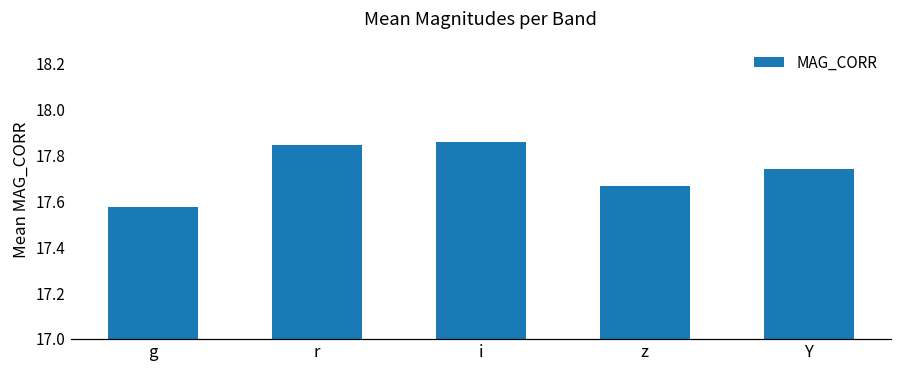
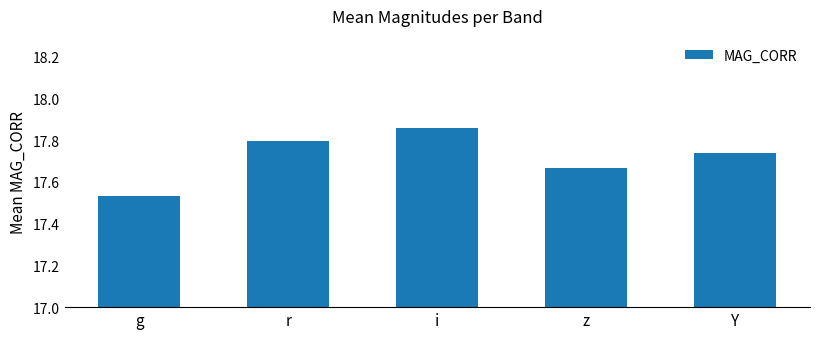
  {
-   "g": 17.57,
-   "r": 17.84,
+   "g": 17.53,
+   "r": 17.80,
    "i": 17.86,
    "z": 17.67,
    "Y": 17.74
  }
